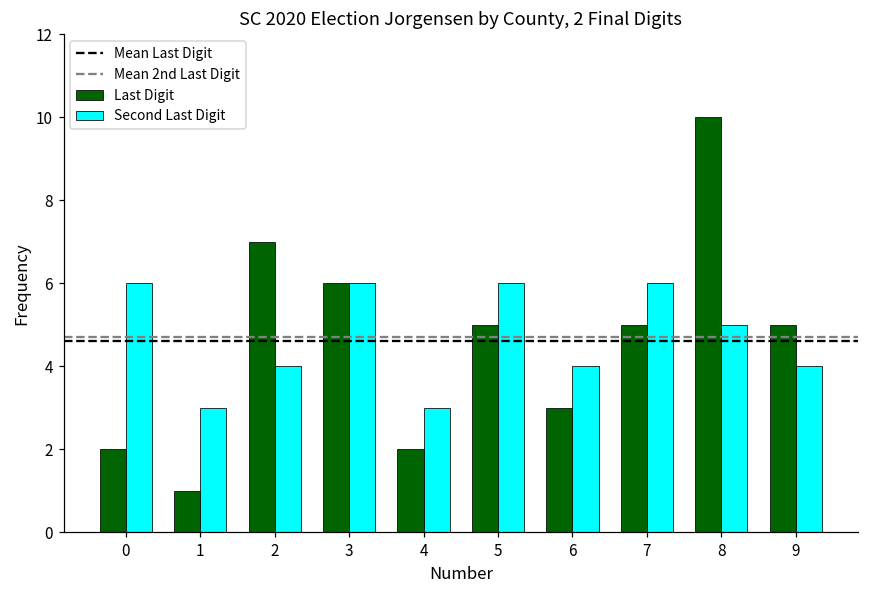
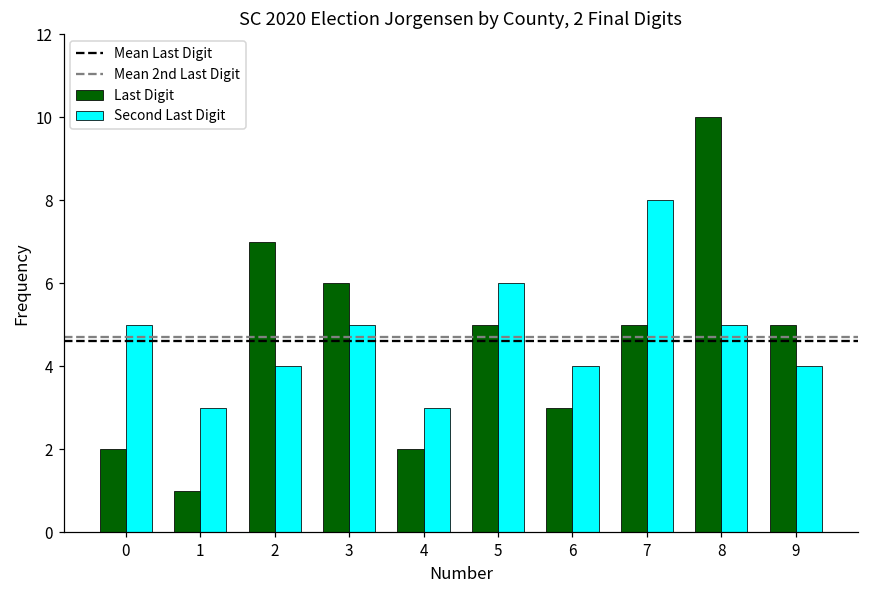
  {
    "Last Digit": {
      "0": 2,
      "1": 1,
      "2": 7,
      "3": 6,
      "4": 2,
      "5": 5,
      "6": 3,
      "7": 5,
      "8": 10,
      "9": 5
    },
    "Second Last Digit": {
-     "0": 6,
+     "0": 5,
      "1": 3,
      "2": 4,
-     "3": 6,
+     "3": 5,
      "4": 3,
      "5": 6,
      "6": 4,
-     "7": 6,
+     "7": 8,
      "8": 5,
      "9": 4
    }
  }
